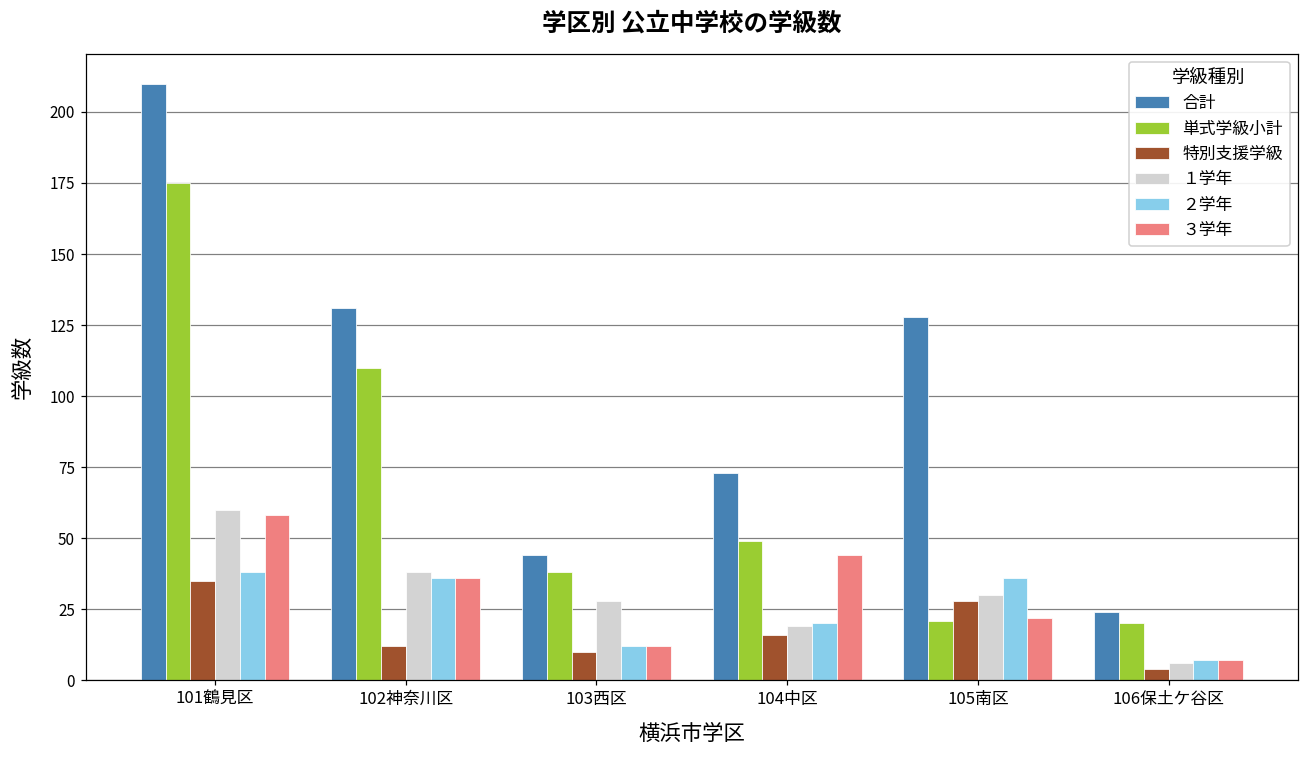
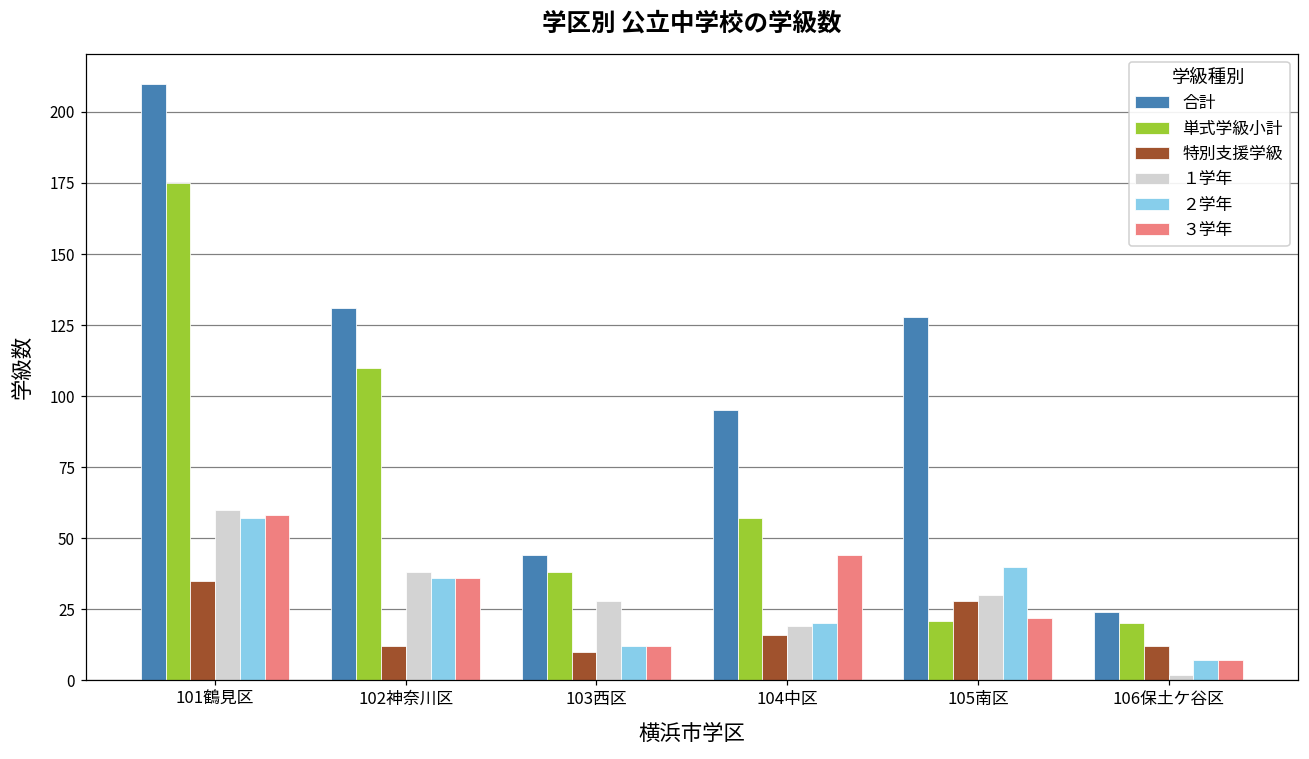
  {
    "合計": {
      "101鶴見区": 210,
      "102神奈川区": 131,
      "103西区": 44,
-     "104中区": 73,
+     "104中区": 95,
      "105南区": 128,
      "106保土ケ谷区": 24
    },
    "単式学級小計": {
      "101鶴見区": 175,
      "102神奈川区": 110,
      "103西区": 38,
-     "104中区": 49,
+     "104中区": 57,
      "105南区": 21,
      "106保土ケ谷区": 20
    },
    "特別支援学級": {
      "101鶴見区": 35,
      "102神奈川区": 12,
      "103西区": 10,
      "104中区": 16,
      "105南区": 28,
-     "106保土ケ谷区": 4
+     "106保土ケ谷区": 12
    },
    "１学年": {
      "101鶴見区": 60,
      "102神奈川区": 38,
      "103西区": 28,
      "104中区": 19,
      "105南区": 30,
-     "106保土ケ谷区": 6
+     "106保土ケ谷区": 2
    },
    "２学年": {
-     "101鶴見区": 38,
+     "101鶴見区": 57,
      "102神奈川区": 36,
      "103西区": 12,
      "104中区": 20,
-     "105南区": 36,
+     "105南区": 40,
      "106保土ケ谷区": 7
    },
    "３学年": {
      "101鶴見区": 58,
      "102神奈川区": 36,
      "103西区": 12,
      "104中区": 44,
      "105南区": 22,
      "106保土ケ谷区": 7
    }
  }
